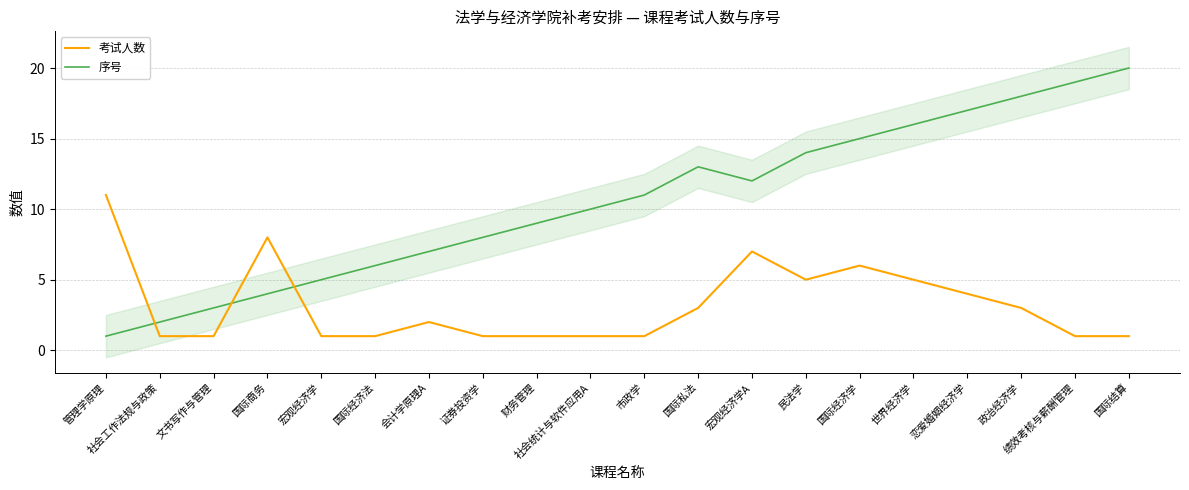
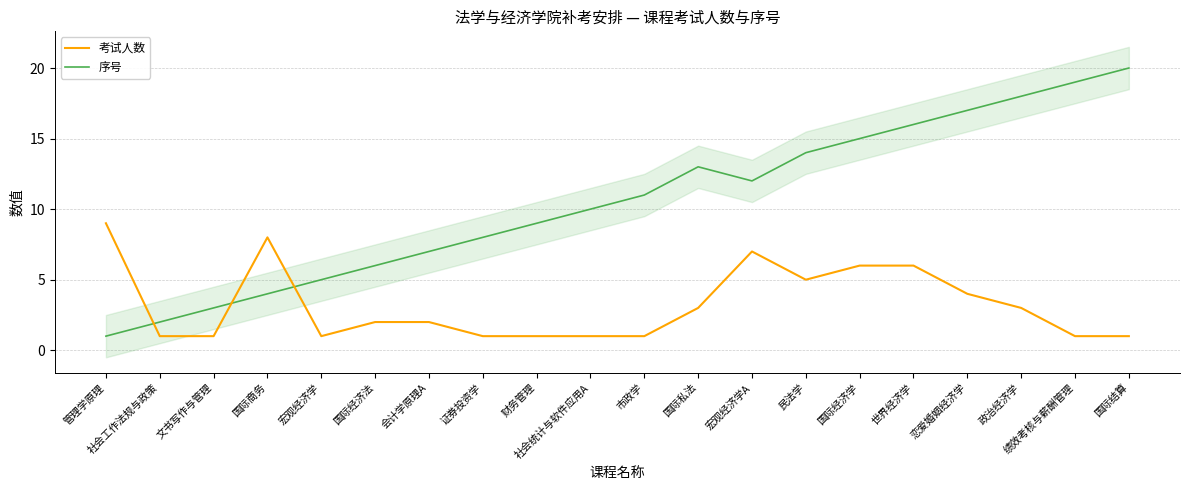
  {
    "考试人数": {
-     "管理学原理": 11,
+     "管理学原理": 9,
      "社会工作法规与政策": 1,
      "文书写作与管理": 1,
      "国际商务": 8,
      "宏观经济学": 1,
-     "国际经济法": 1,
+     "国际经济法": 2,
      "会计学原理A": 2,
      "证券投资学": 1,
      "财务管理": 1,
      "社会统计与软件应用A": 1,
      "市政学": 1,
      "国际私法": 3,
      "宏观经济学A": 7,
      "民法学": 5,
      "国际经济学": 6,
-     "世界经济学": 5,
+     "世界经济学": 6,
      "恋爱婚姻经济学": 4,
      "政治经济学": 3,
      "绩效考核与薪酬管理": 1,
      "国际结算": 1
    }
  }
